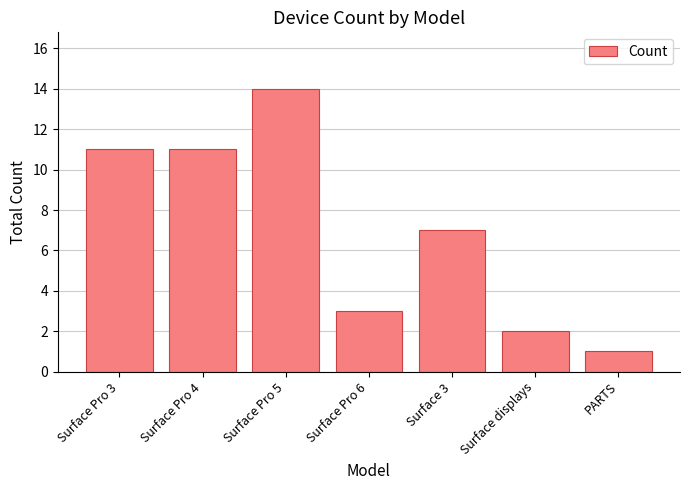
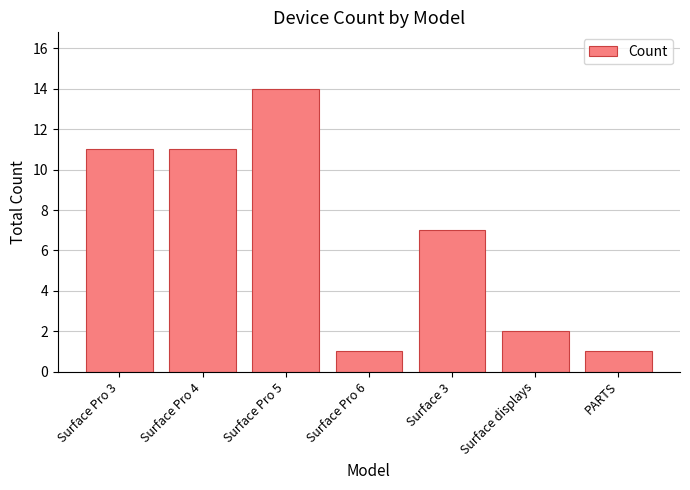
  {
    "Surface Pro 3": 11,
    "Surface Pro 4": 11,
    "Surface Pro 5": 14,
-   "Surface Pro 6": 3,
+   "Surface Pro 6": 1,
    "Surface 3": 7,
    "Surface displays": 2,
    "PARTS": 1
  }
